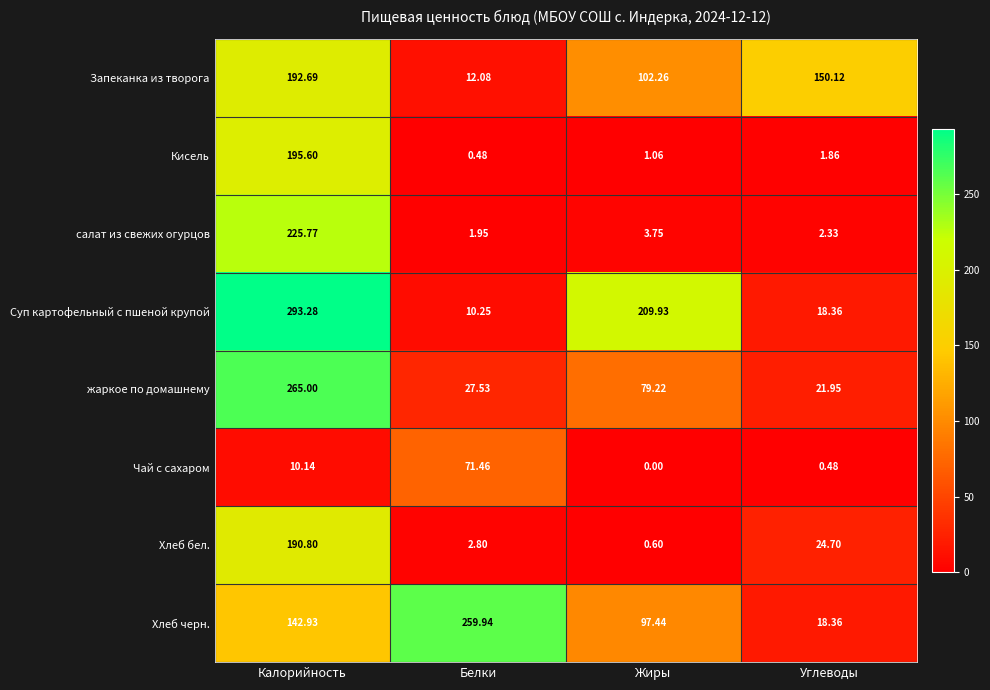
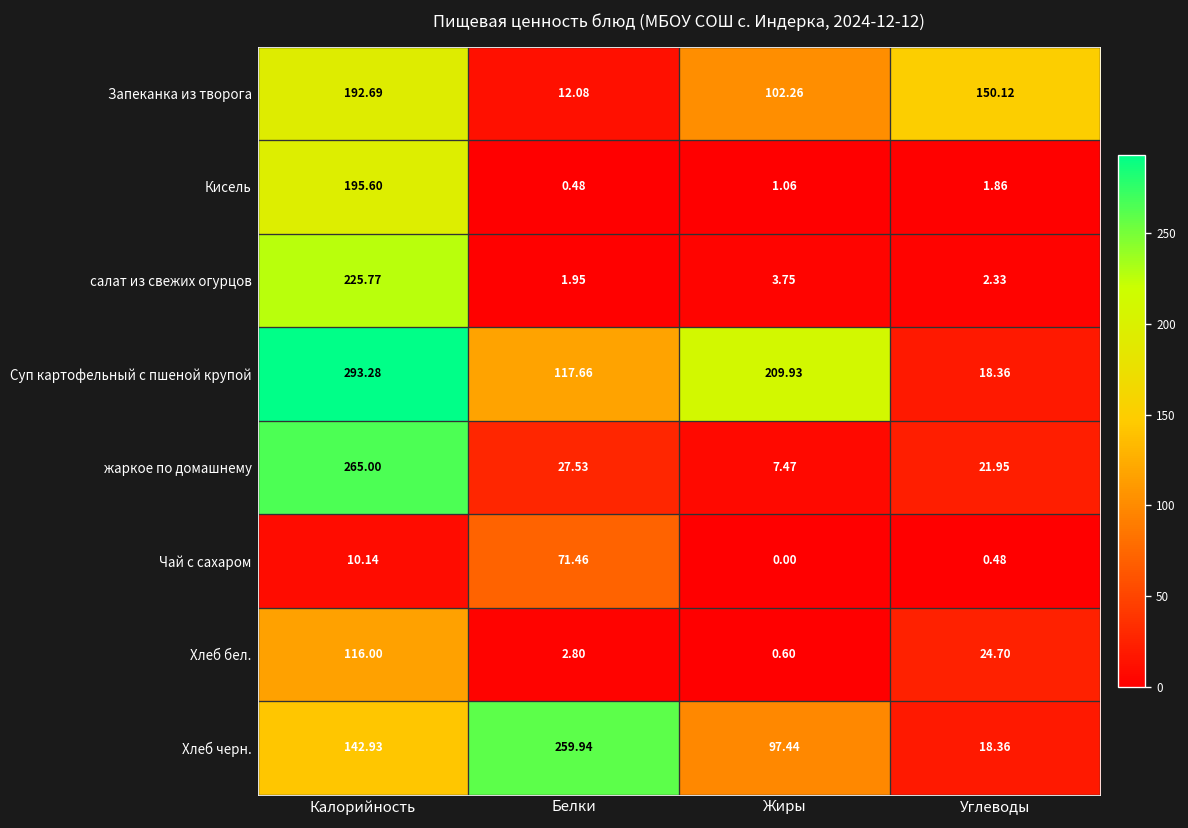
  {
    "Запеканка из творога": {
      "Калорийность": 192.69,
      "Белки": 12.08,
      "Жиры": 102.26,
      "Углеводы": 150.12
    },
    "Кисель": {
      "Калорийность": 195.60,
      "Белки": 0.48,
      "Жиры": 1.06,
      "Углеводы": 1.86
    },
    "салат из свежих огурцов": {
      "Калорийность": 225.77,
      "Белки": 1.95,
      "Жиры": 3.75,
      "Углеводы": 2.33
    },
    "Суп картофельный с пшеной крупой": {
      "Калорийность": 293.28,
-     "Белки": 10.25,
+     "Белки": 117.66,
      "Жиры": 209.93,
      "Углеводы": 18.36
    },
    "жаркое по домашнему": {
      "Калорийность": 265.00,
      "Белки": 27.53,
-     "Жиры": 79.22,
+     "Жиры": 7.47,
      "Углеводы": 21.95
    },
    "Чай с сахаром": {
      "Калорийность": 10.14,
      "Белки": 71.46,
      "Жиры": 0.00,
      "Углеводы": 0.48
    },
    "Хлеб бел.": {
-     "Калорийность": 190.80,
+     "Калорийность": 116.00,
      "Белки": 2.80,
      "Жиры": 0.60,
      "Углеводы": 24.70
    },
    "Хлеб черн.": {
      "Калорийность": 142.93,
      "Белки": 259.94,
      "Жиры": 97.44,
      "Углеводы": 18.36
    }
  }
